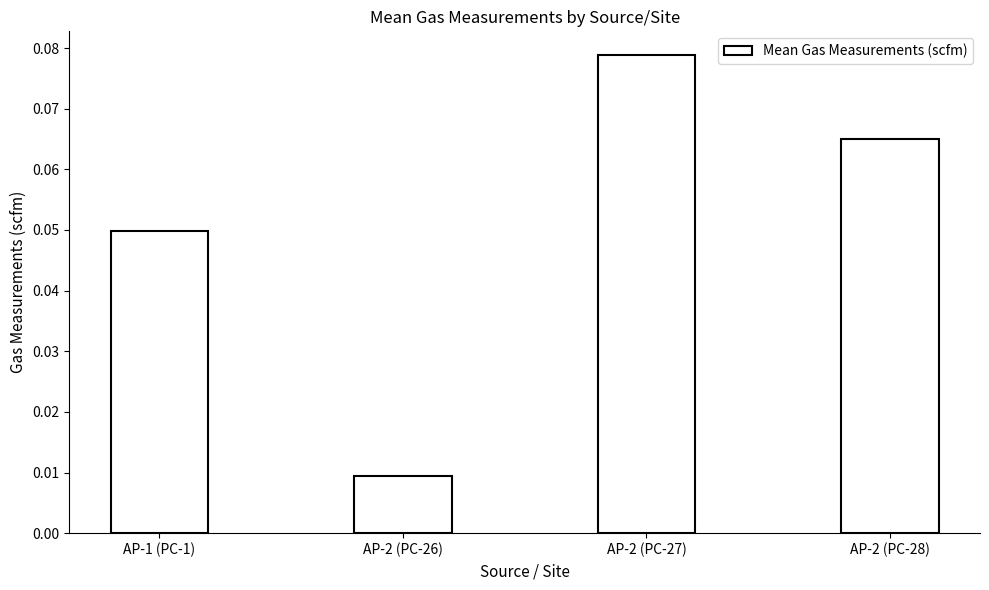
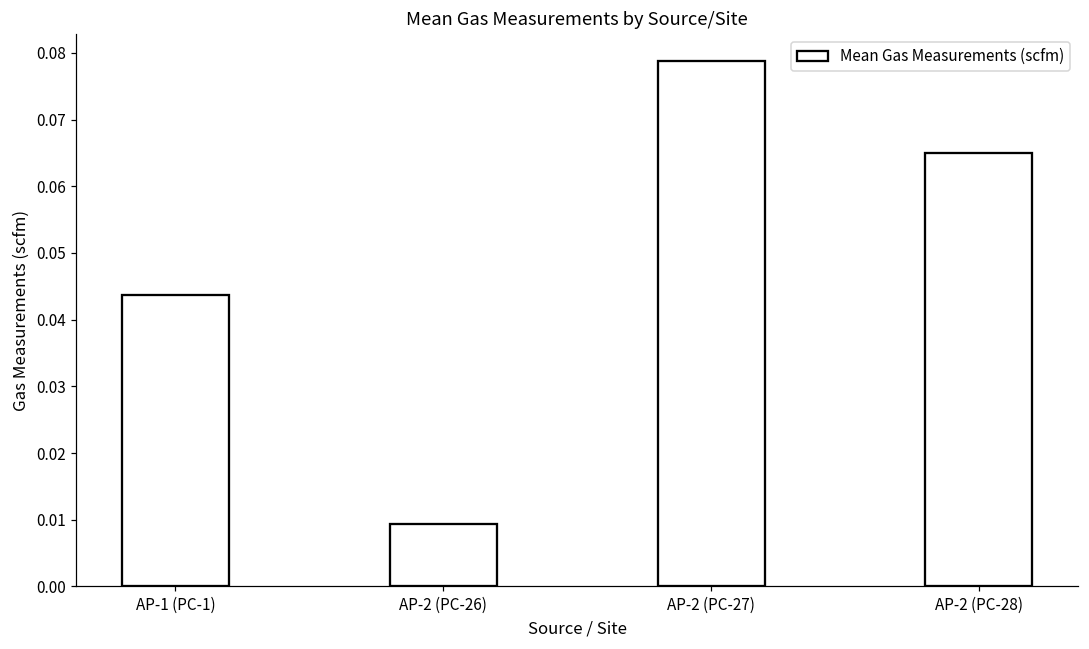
  {
-   "AP-1 (PC-1)": 0.050,
+   "AP-1 (PC-1)": 0.044,
    "AP-2 (PC-26)": 0.009,
    "AP-2 (PC-27)": 0.079,
    "AP-2 (PC-28)": 0.065
  }
